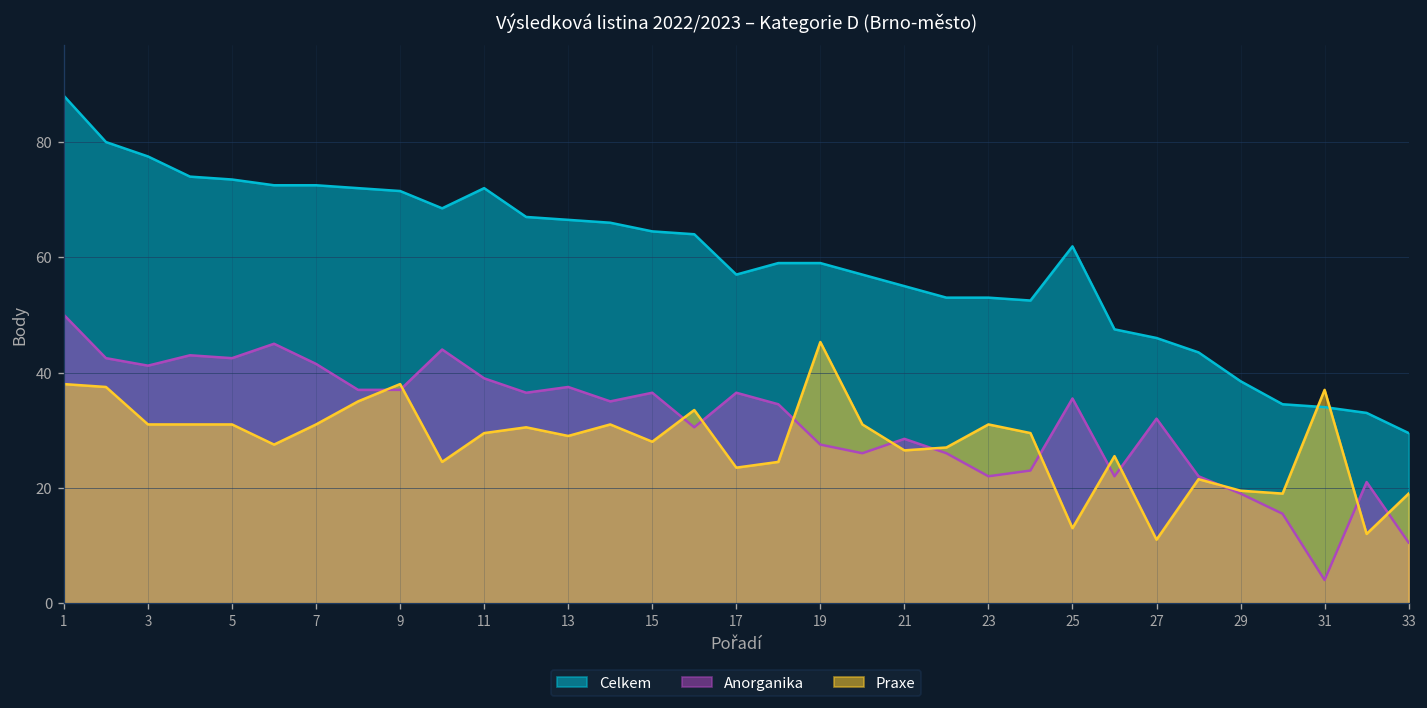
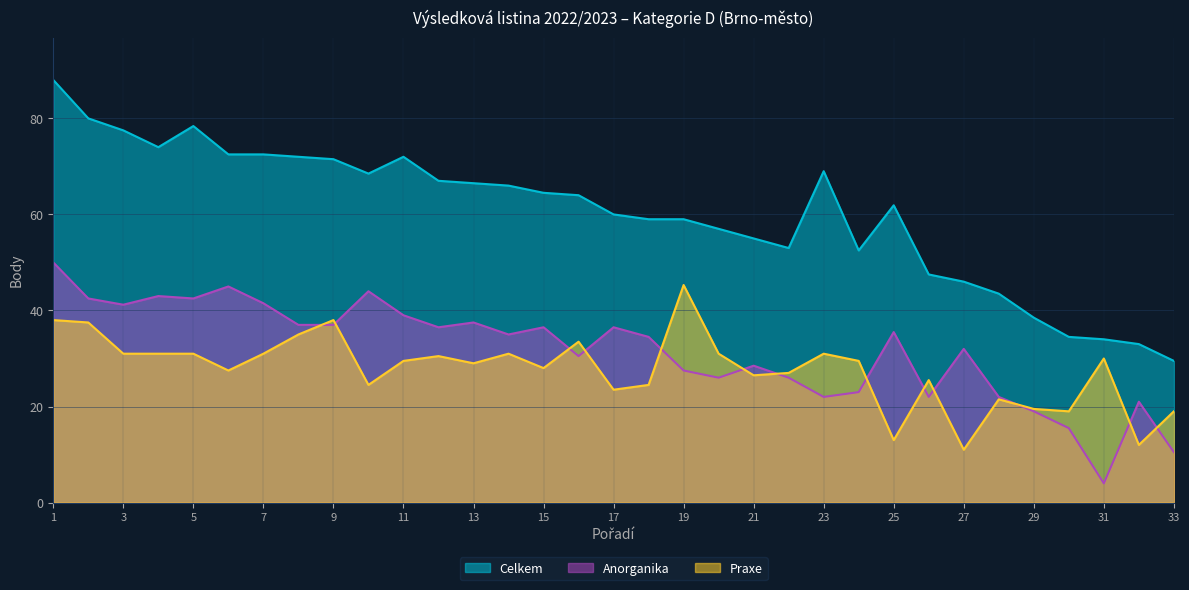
  {
    "Celkem": {
      "1": 88,
      "3": 78,
-     "5": 74,
+     "5": 78,
      "7": 73,
      "9": 72,
      "11": 72,
      "13": 67,
      "15": 65,
-     "17": 57,
+     "17": 60,
      "19": 59,
      "21": 55,
-     "23": 53,
+     "23": 69,
      "25": 62,
      "27": 46,
      "29": 39,
      "31": 34,
      "33": 30
    },
    "Anorganika": {
      "1": 50,
      "3": 41,
      "5": 43,
      "7": 42,
      "9": 37,
      "11": 39,
      "13": 38,
      "15": 37,
      "17": 37,
      "19": 28,
      "21": 29,
      "23": 22,
      "25": 36,
      "27": 32,
      "31": 4,
      "33": 11
    },
    "Praxe": {
      "1": 38,
      "3": 31,
      "5": 31,
      "7": 31,
      "9": 38,
      "11": 30,
      "13": 29,
      "15": 28,
      "17": 24,
      "19": 45,
      "21": 27,
      "23": 31,
      "25": 13,
      "27": 11,
-     "31": 37,
+     "31": 30,
      "33": 19
    }
  }
